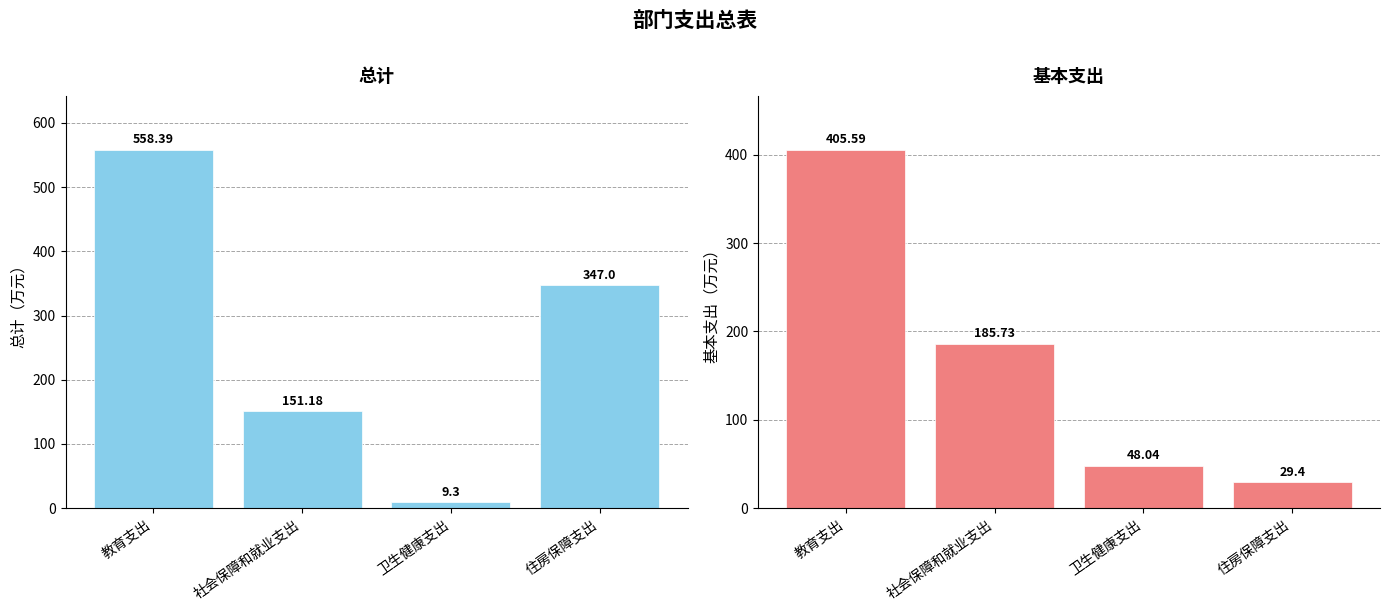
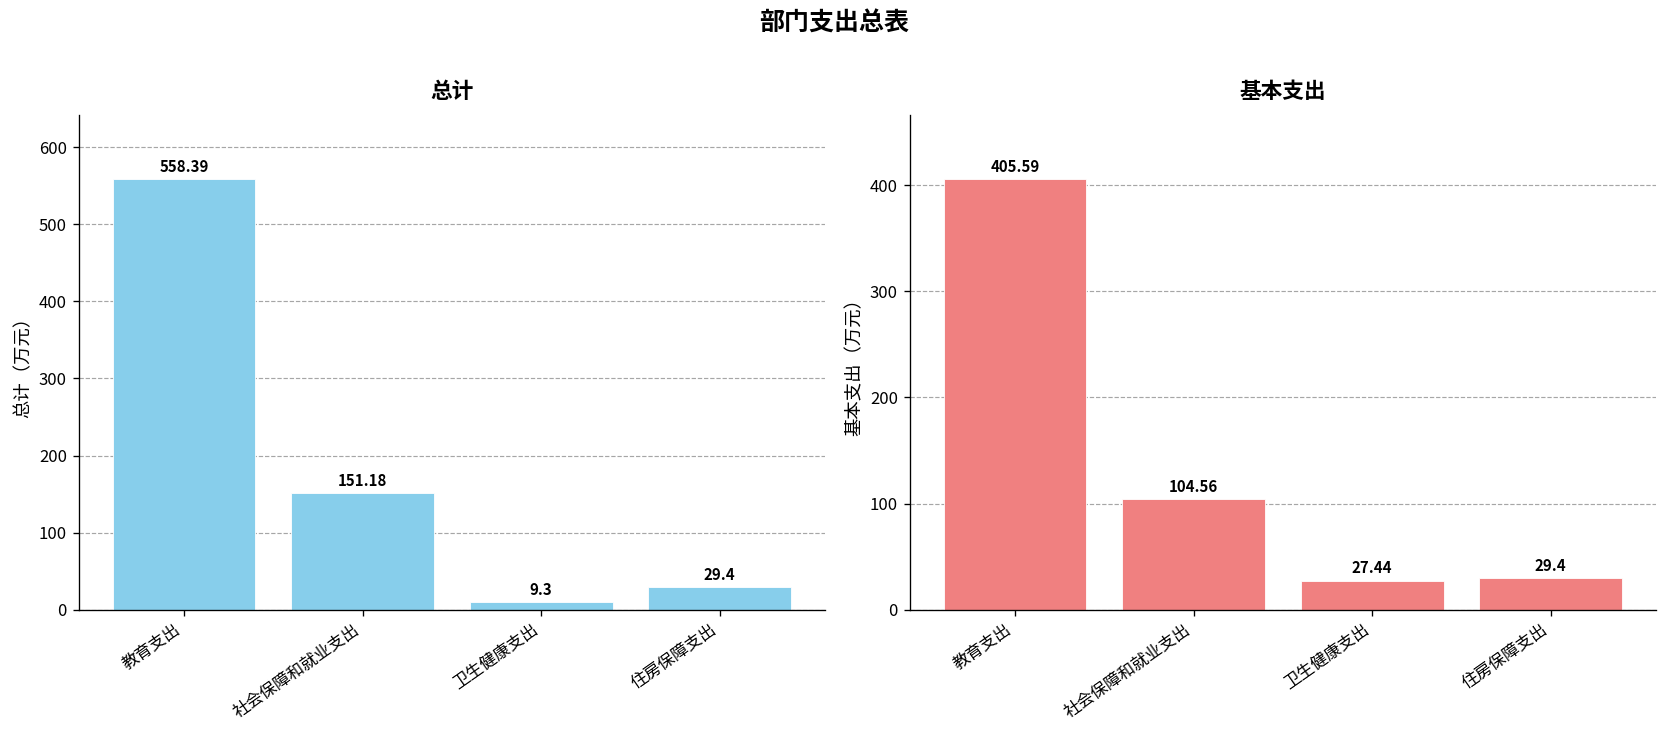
  {
    "总计": {
      "教育支出": 558.39,
      "社会保障和就业支出": 151.18,
      "卫生健康支出": 9.3,
-     "住房保障支出": 347.0
+     "住房保障支出": 29.4
    },
    "基本支出": {
      "教育支出": 405.59,
-     "社会保障和就业支出": 185.73,
-     "卫生健康支出": 48.04,
+     "社会保障和就业支出": 104.56,
+     "卫生健康支出": 27.44,
      "住房保障支出": 29.4
    }
  }
